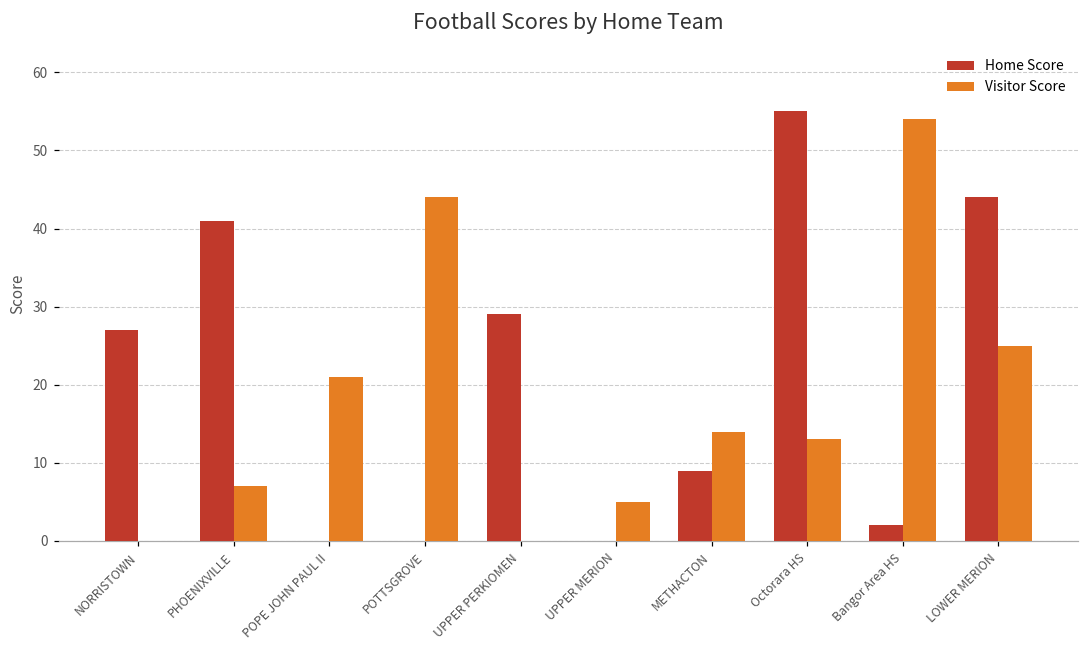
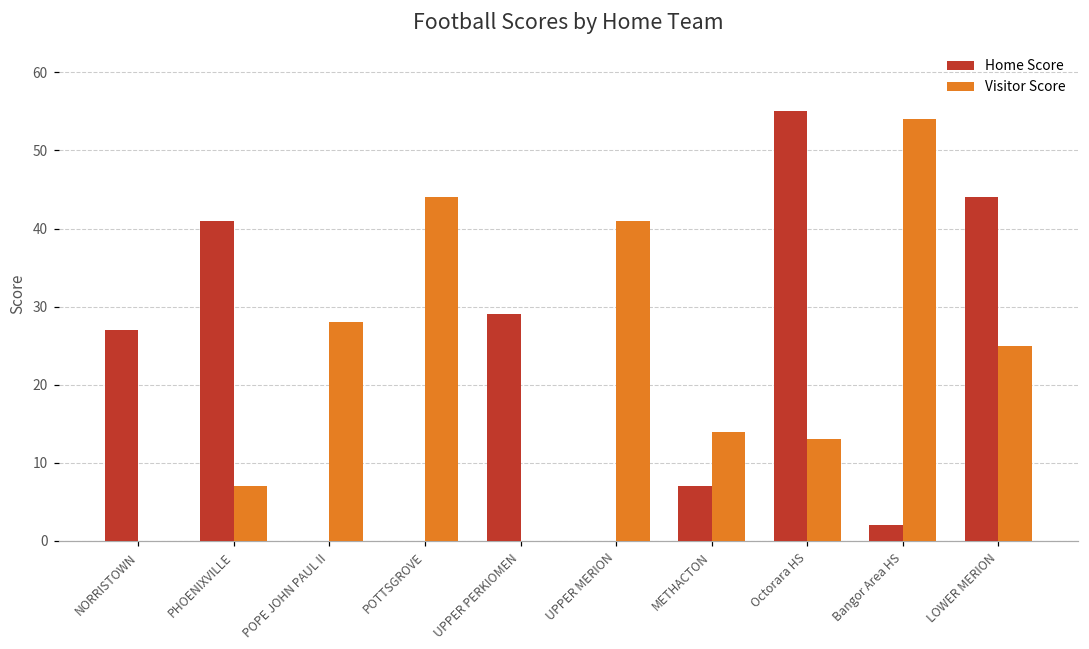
  {
    "Home Score": {
      "NORRISTOWN": 27,
      "PHOENIXVILLE": 41,
      "POPE JOHN PAUL II": 0,
      "POTTSGROVE": 0,
      "UPPER PERKIOMEN": 29,
      "UPPER MERION": 0,
-     "METHACTON": 9,
+     "METHACTON": 7,
      "Octorara HS": 55,
      "Bangor Area HS": 2,
      "LOWER MERION": 44
    },
    "Visitor Score": {
      "NORRISTOWN": 0,
      "PHOENIXVILLE": 7,
-     "POPE JOHN PAUL II": 21,
+     "POPE JOHN PAUL II": 28,
      "POTTSGROVE": 44,
      "UPPER PERKIOMEN": 0,
-     "UPPER MERION": 5,
+     "UPPER MERION": 41,
      "METHACTON": 14,
      "Octorara HS": 13,
      "Bangor Area HS": 54,
      "LOWER MERION": 25
    }
  }
